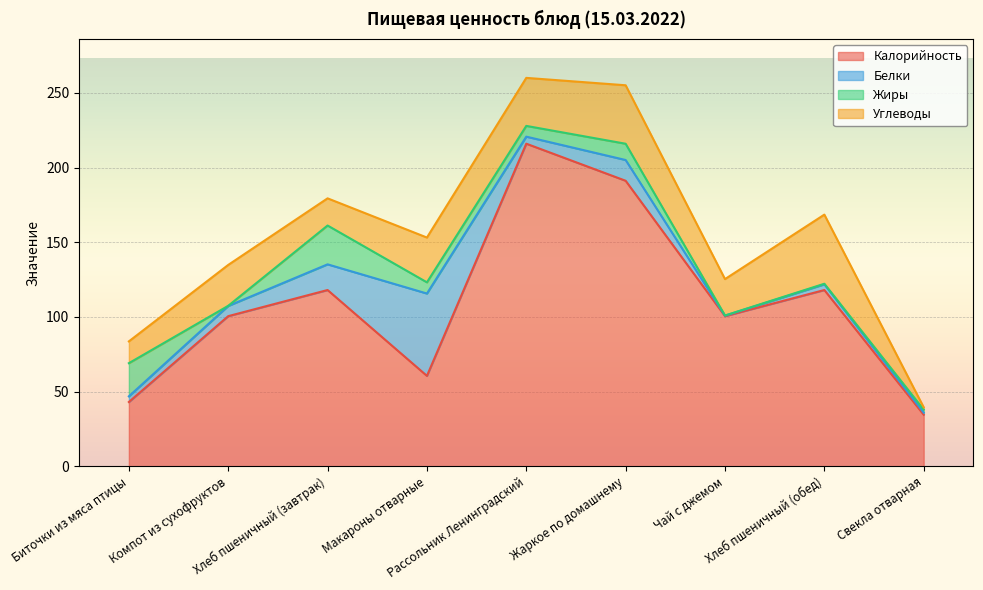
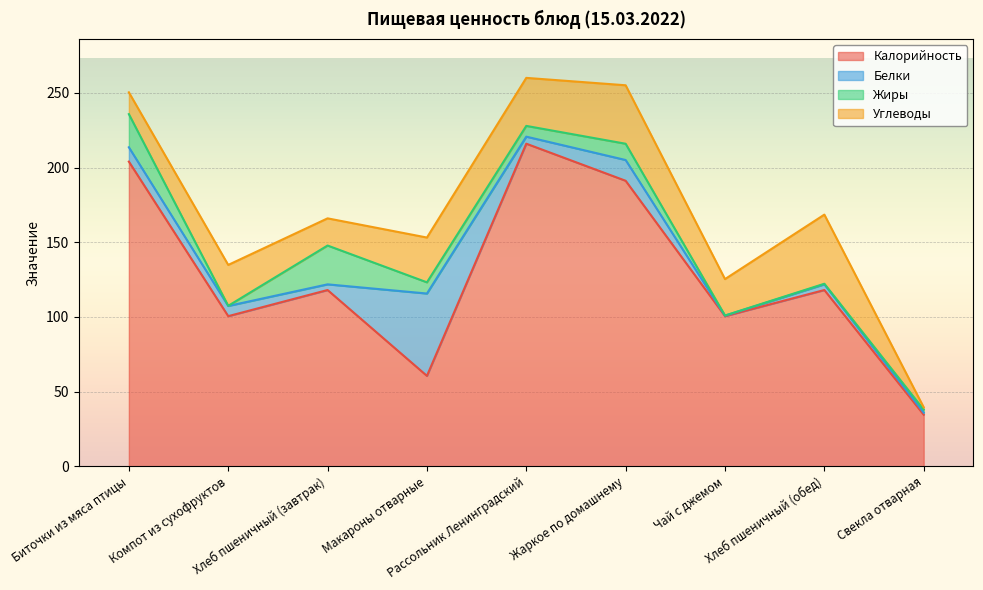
  {
    "Калорийность": {
-     "Биточки из мяса птицы": 43,
+     "Биточки из мяса птицы": 204,
      "Компот из сухофруктов": 101,
      "Хлеб пшеничный (завтрак)": 118,
      "Макароны отварные": 61,
      "Рассольник Ленинградский": 216,
      "Жаркое по домашнему": 191,
      "Хлеб пшеничный (обед)": 118
    },
    "Белки": {
-     "Биточки из мяса птицы": 4,
-     "Хлеб пшеничный (завтрак)": 17,
+     "Биточки из мяса птицы": 10,
+     "Хлеб пшеничный (завтрак)": 4,
      "Макароны отварные": 55,
      "Рассольник Ленинградский": 5,
      "Жаркое по домашнему": 14
    },
    "Жиры": {
      "Биточки из мяса птицы": 22,
      "Хлеб пшеничный (завтрак)": 26,
      "Макароны отварные": 8,
      "Рассольник Ленинградский": 7,
      "Жаркое по домашнему": 11
    },
    "Углеводы": {
      "Биточки из мяса птицы": 15,
      "Компот из сухофруктов": 27,
      "Хлеб пшеничный (завтрак)": 18,
      "Макароны отварные": 30,
      "Рассольник Ленинградский": 32,
      "Жаркое по домашнему": 39,
      "Чай с джемом": 24,
      "Хлеб пшеничный (обед)": 46
    }
  }
